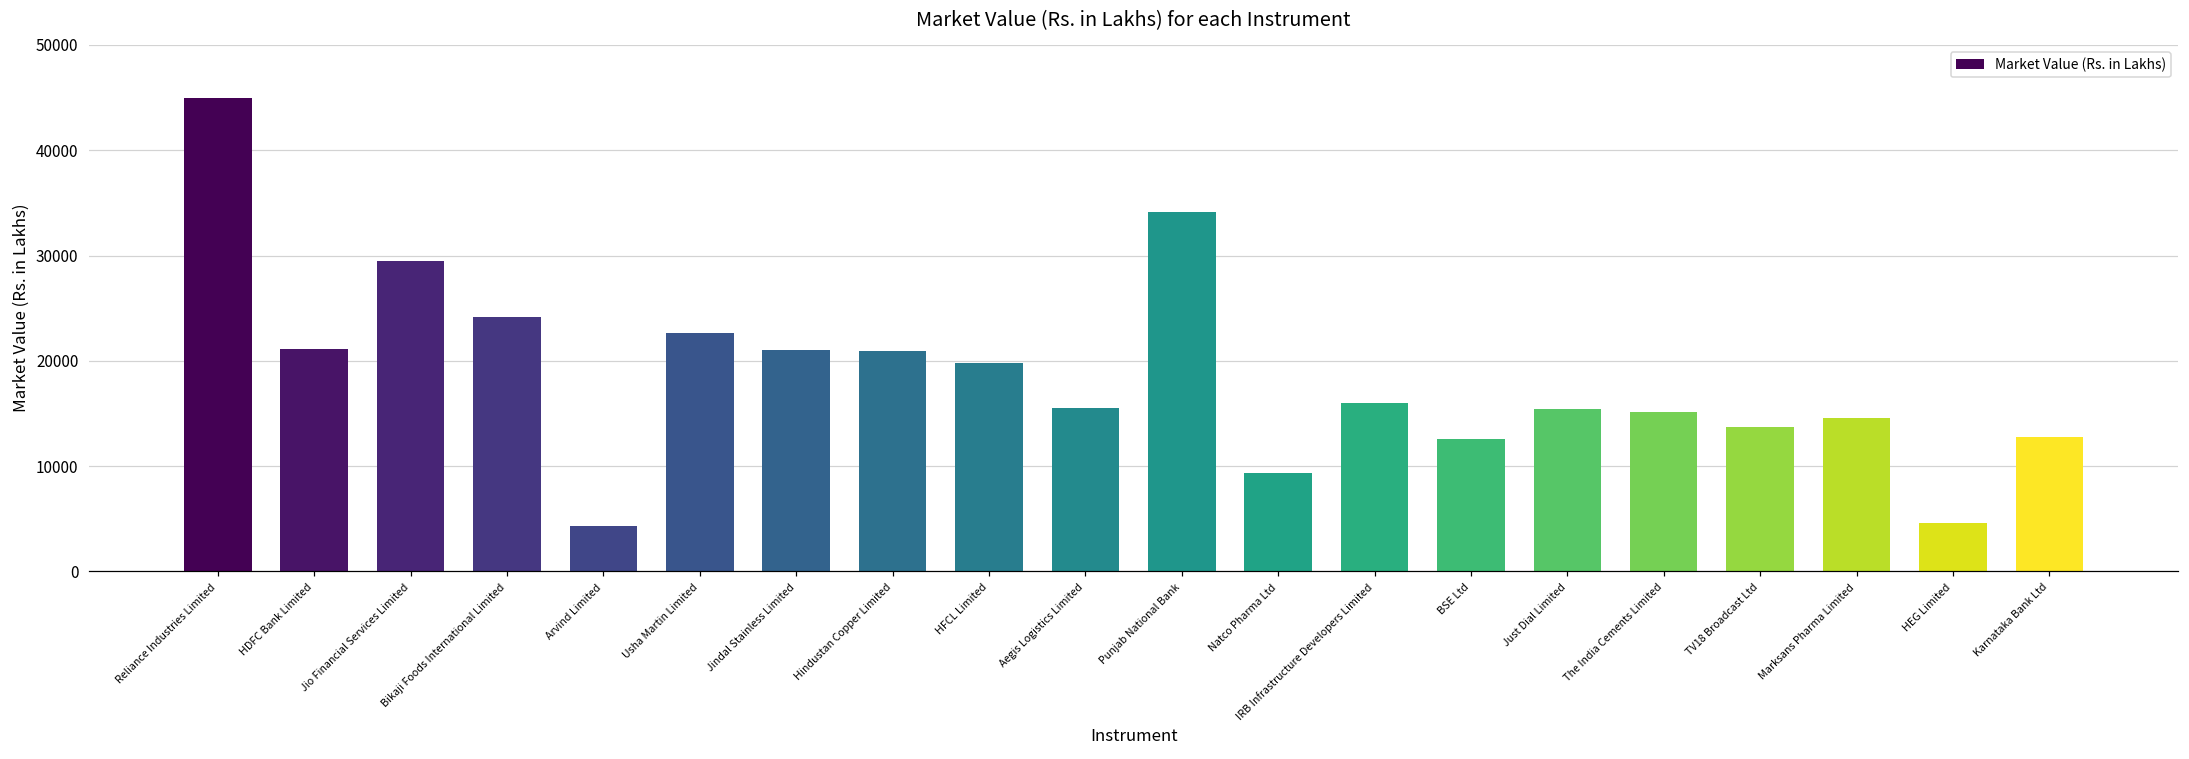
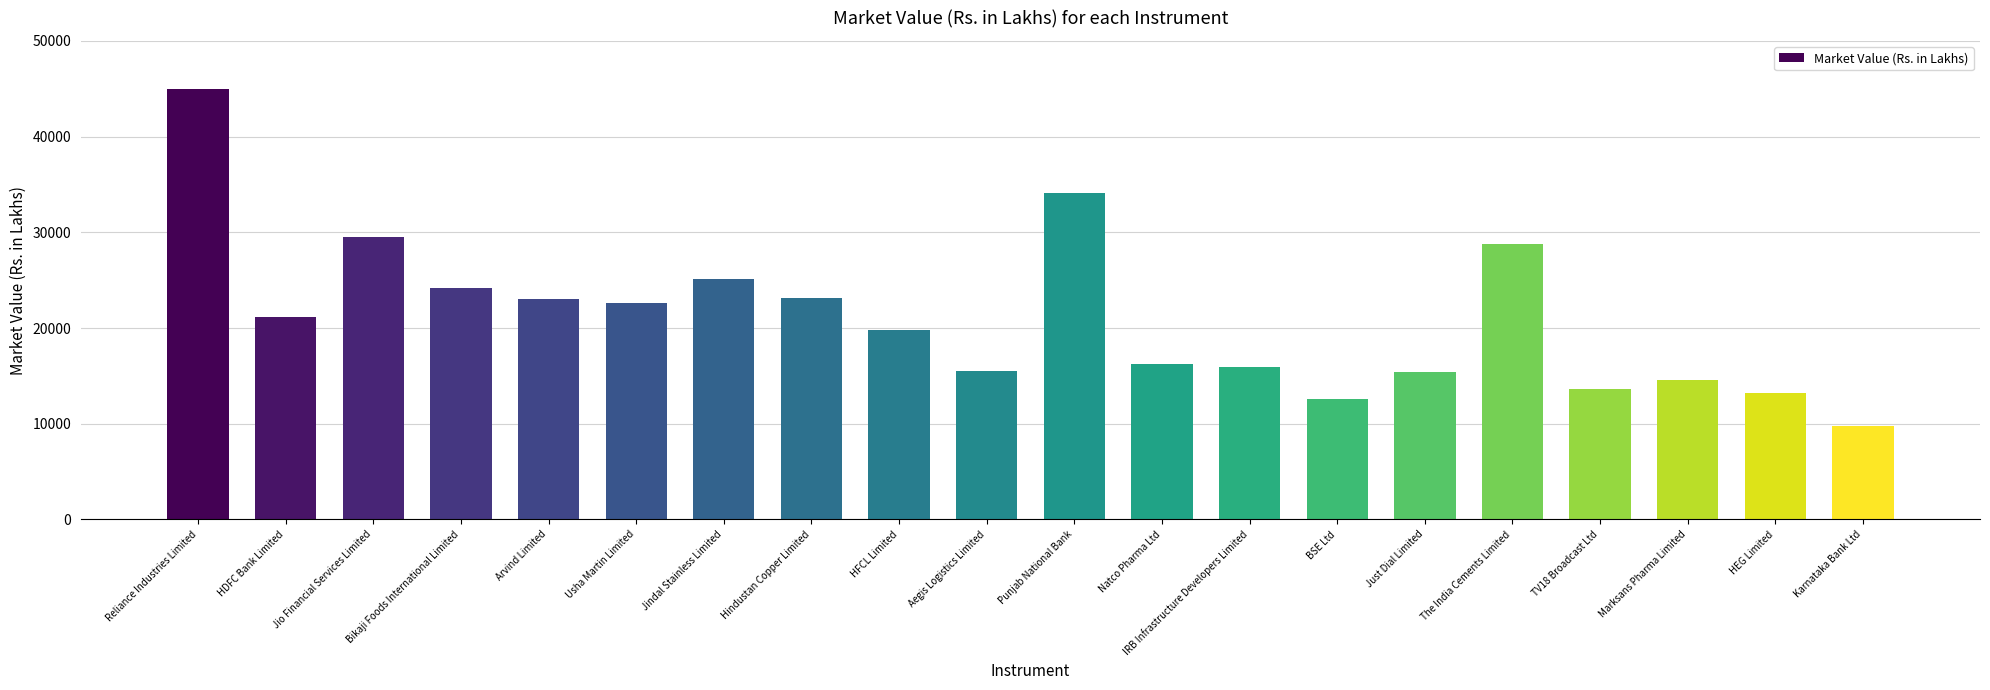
  {
    "Reliance Industries Limited": 45000,
    "HDFC Bank Limited": 21000,
    "Jio Financial Services Limited": 29000,
    "Bikaji Foods International Limited": 24000,
-   "Arvind Limited": 4000,
+   "Arvind Limited": 23000,
    "Usha Martin Limited": 23000,
-   "Jindal Stainless Limited": 21000,
-   "Hindustan Copper Limited": 21000,
+   "Jindal Stainless Limited": 25000,
+   "Hindustan Copper Limited": 23000,
    "HFCL Limited": 20000,
    "Aegis Logistics Limited": 16000,
    "Punjab National Bank": 34000,
-   "Natco Pharma Ltd": 9000,
+   "Natco Pharma Ltd": 16000,
    "IRB Infrastructure Developers Limited": 16000,
    "BSE Ltd": 13000,
    "Just Dial Limited": 15000,
-   "The India Cements Limited": 15000,
+   "The India Cements Limited": 29000,
    "TV18 Broadcast Ltd": 14000,
    "Marksans Pharma Limited": 15000,
-   "HEG Limited": 5000,
-   "Karnataka Bank Ltd": 13000
+   "HEG Limited": 13000,
+   "Karnataka Bank Ltd": 10000
  }
